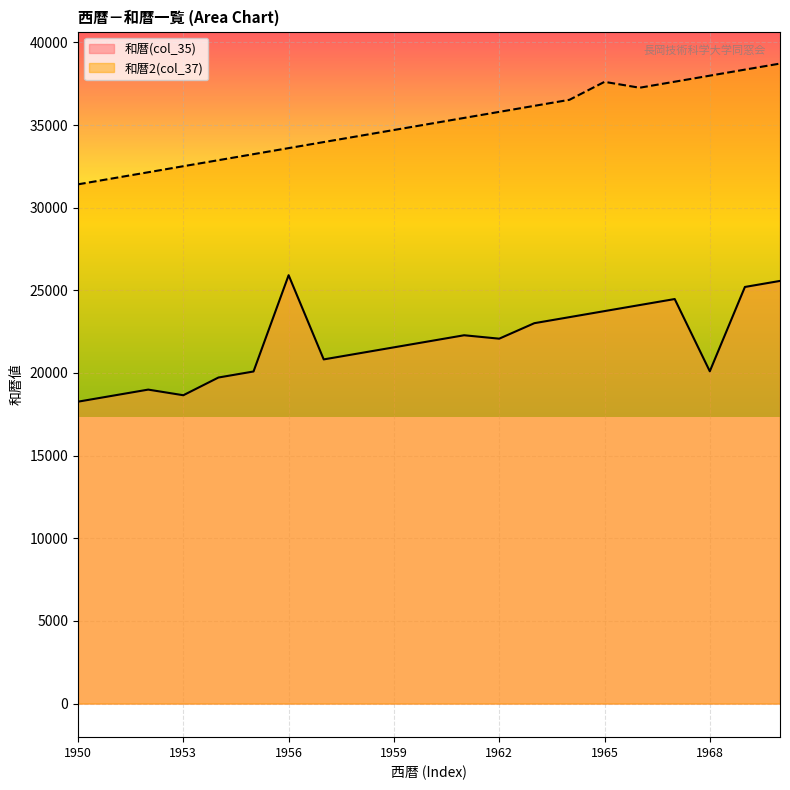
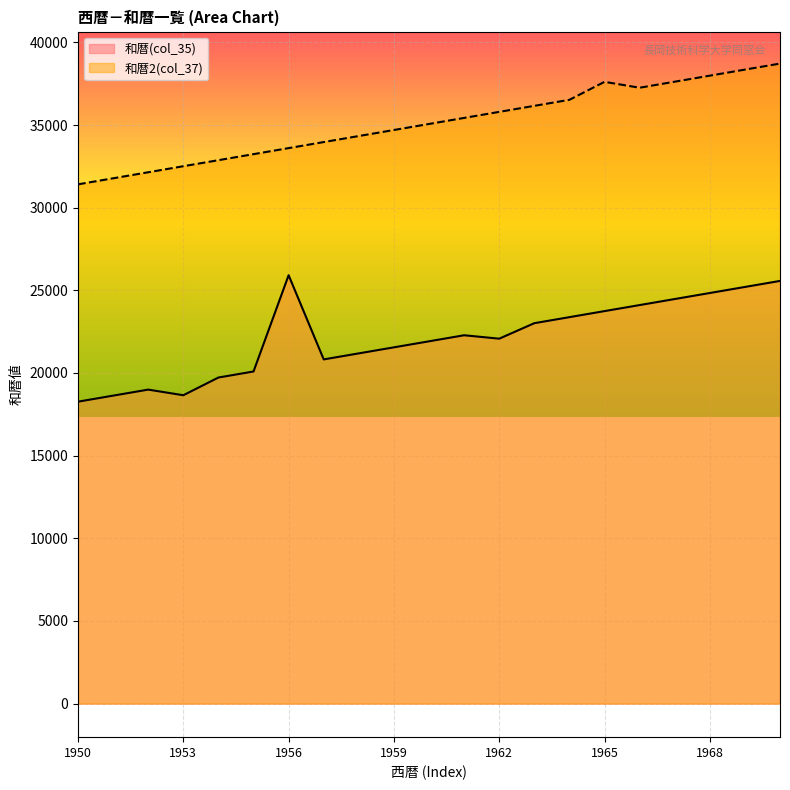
  {
    "和暦(col_35)": {
      "1950": 18300,
      "1953": 18700,
      "1956": 25900,
      "1959": 21600,
      "1962": 22100,
      "1965": 23700,
-     "1968": 20100
+     "1968": 24800
    },
    "和暦2(col_37)": {
      "1950": 31400,
      "1953": 32500,
      "1956": 33600,
      "1959": 34700,
      "1962": 35800,
      "1965": 37600,
      "1968": 38000
    }
  }
